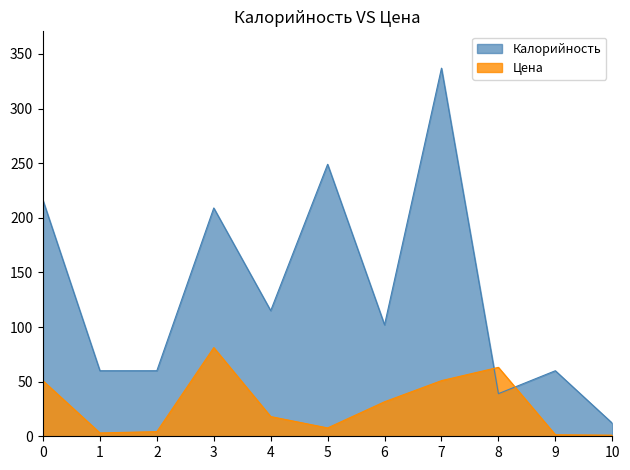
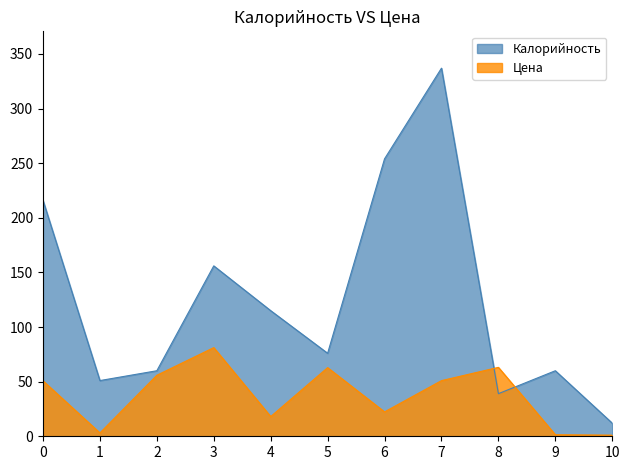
  {
    "Калорийность": {
      "0": 216,
-     "1": 60,
+     "1": 51,
      "2": 60,
-     "3": 209,
+     "3": 156,
      "4": 115,
-     "5": 249,
-     "6": 102,
+     "5": 76,
+     "6": 254,
      "7": 337,
      "8": 39,
      "9": 60,
      "10": 12
    },
    "Цена": {
      "0": 51,
      "1": 3,
-     "2": 4,
+     "2": 56,
      "3": 81,
      "4": 18,
-     "5": 8,
-     "6": 32,
+     "5": 63,
+     "6": 22,
      "7": 51,
      "8": 63,
      "9": 1,
      "10": 1
    }
  }
